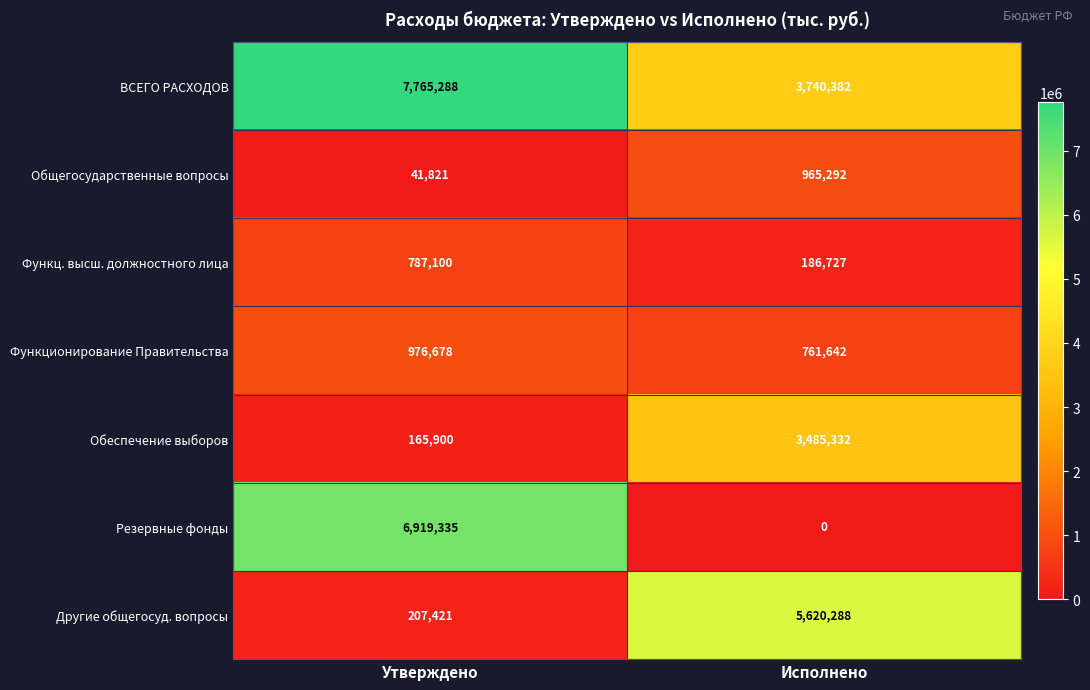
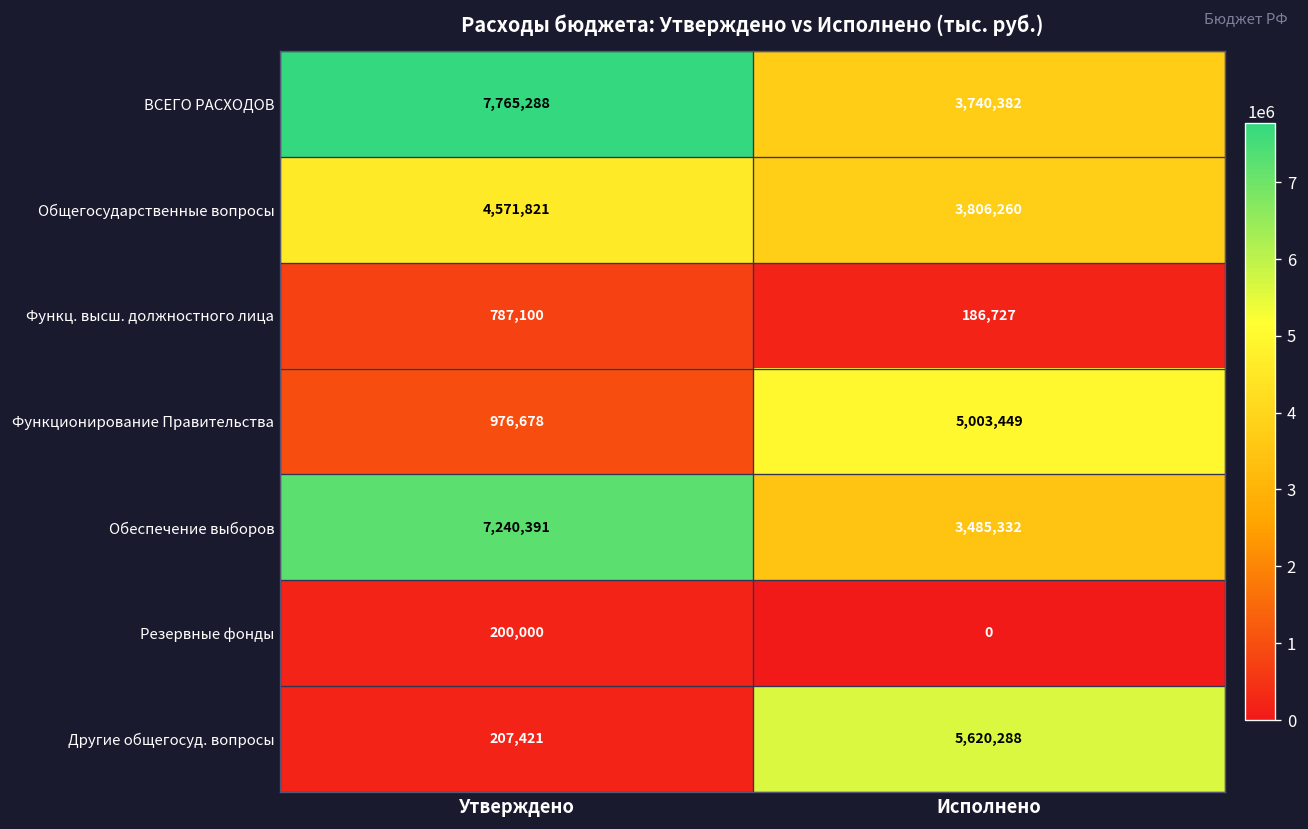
  {
    "ВСЕГО РАСХОДОВ": {
      "Утверждено": "7,765,288",
      "Исполнено": "3,740,382"
    },
    "Общегосударственные вопросы": {
-     "Утверждено": "41,821",
-     "Исполнено": "965,292"
+     "Утверждено": "4,571,821",
+     "Исполнено": "3,806,260"
    },
    "Функц. высш. должностного лица": {
      "Утверждено": "787,100",
      "Исполнено": "186,727"
    },
    "Функционирование Правительства": {
      "Утверждено": "976,678",
-     "Исполнено": "761,642"
+     "Исполнено": "5,003,449"
    },
    "Обеспечение выборов": {
-     "Утверждено": "165,900",
+     "Утверждено": "7,240,391",
      "Исполнено": "3,485,332"
    },
    "Резервные фонды": {
-     "Утверждено": "6,919,335",
+     "Утверждено": "200,000",
      "Исполнено": "0"
    },
    "Другие общегосуд. вопросы": {
      "Утверждено": "207,421",
      "Исполнено": "5,620,288"
    }
  }
